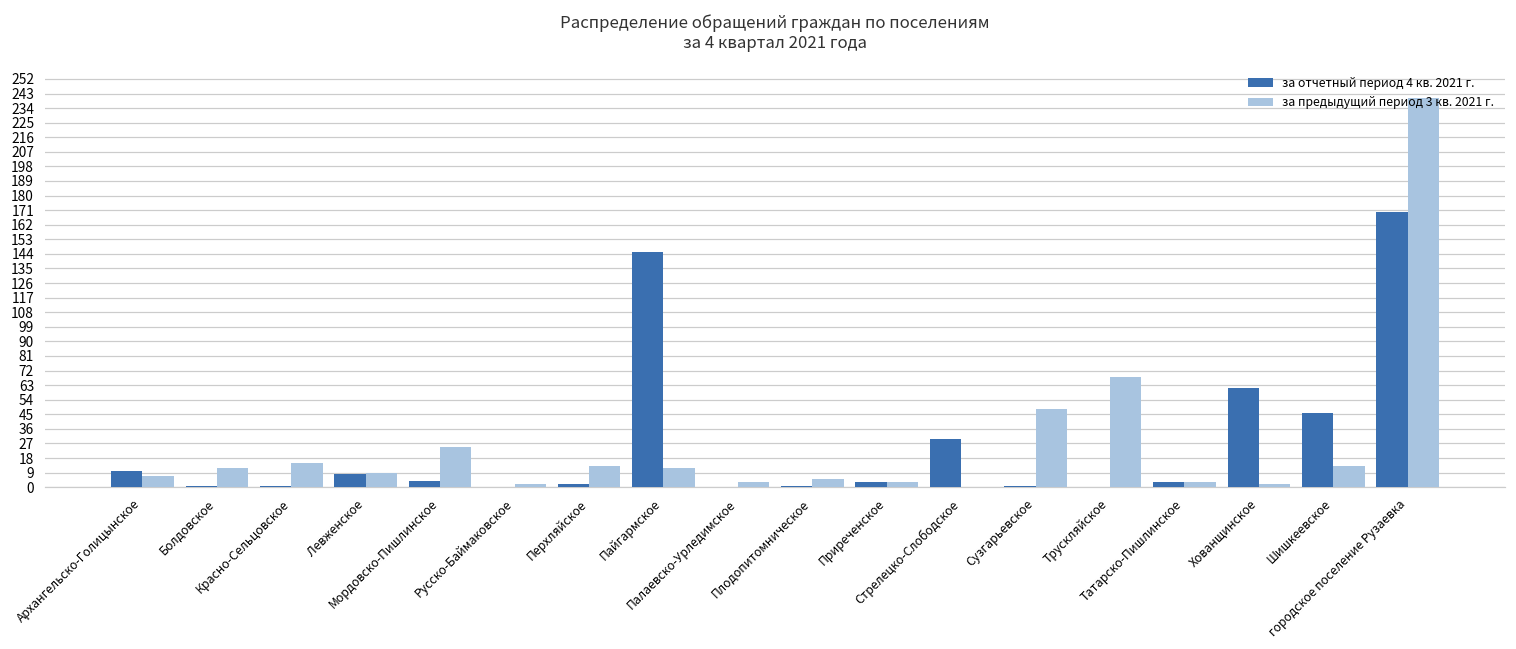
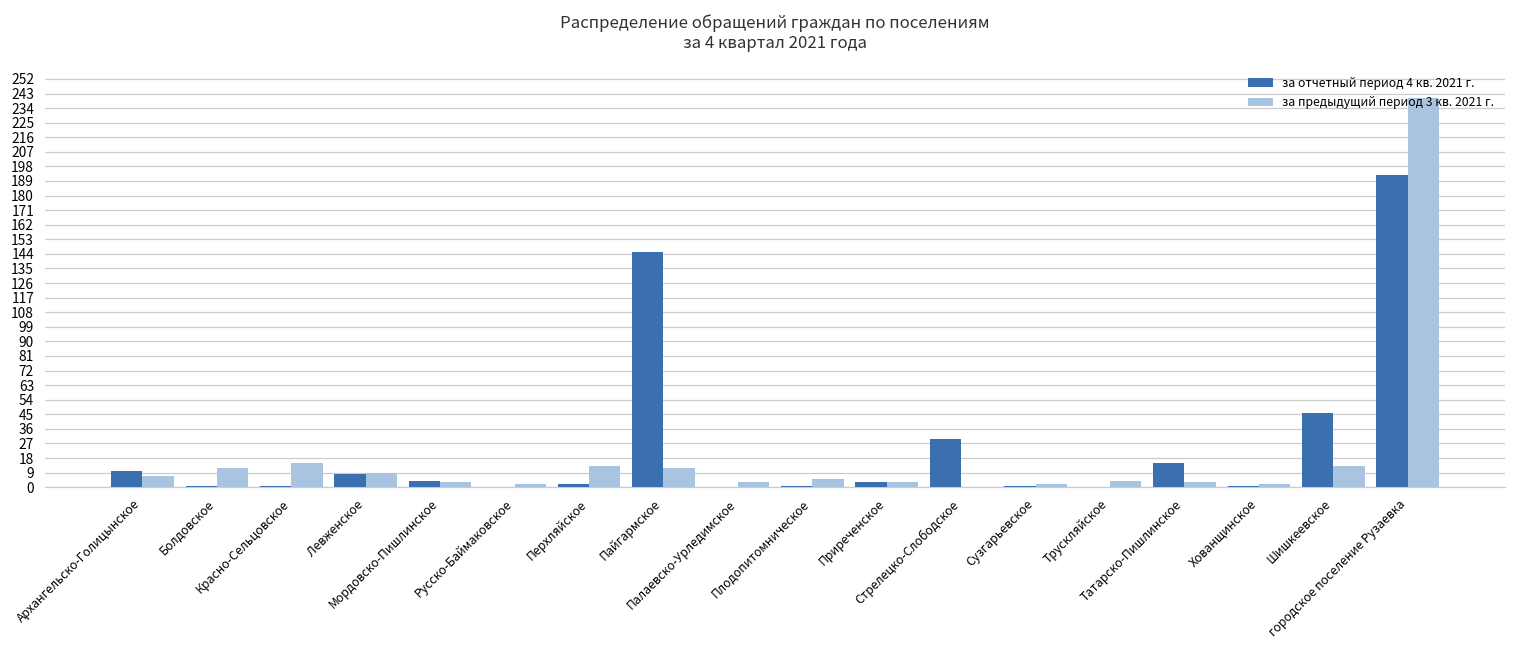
  {
    "за отчетный период 4 кв. 2021 г.": {
      "Архангельско-Голицынское": 10,
      "Левженское": 8,
      "Мордовско-Пишлинское": 4,
      "Русско-Баймаковское": 0,
      "Перхляйское": 2,
      "Пайгармское": 145,
      "Палаевско-Урледимское": 0,
      "Приреченское": 3,
      "Стрелецко-Слободское": 30,
      "Трускляйское": 0,
-     "Татарско-Пишлинское": 3,
-     "Хованщинское": 61,
+     "Татарско-Пишлинское": 15,
+     "Хованщинское": 1,
      "Шишкеевское": 46,
-     "городское поселение Рузаевка": 170
+     "городское поселение Рузаевка": 193
    },
    "за предыдущий период 3 кв. 2021 г.": {
      "Архангельско-Голицынское": 7,
      "Болдовское": 12,
      "Красно-Сельцовское": 15,
      "Левженское": 9,
-     "Мордовско-Пишлинское": 25,
+     "Мордовско-Пишлинское": 3,
      "Русско-Баймаковское": 2,
      "Перхляйское": 13,
      "Пайгармское": 12,
      "Палаевско-Урледимское": 3,
      "Плодопитомническое": 5,
      "Приреченское": 3,
      "Стрелецко-Слободское": 0,
-     "Сузгарьевское": 48,
-     "Трускляйское": 68,
+     "Сузгарьевское": 2,
+     "Трускляйское": 4,
      "Татарско-Пишлинское": 3,
      "Хованщинское": 2,
      "Шишкеевское": 13,
      "городское поселение Рузаевка": 240
    }
  }
